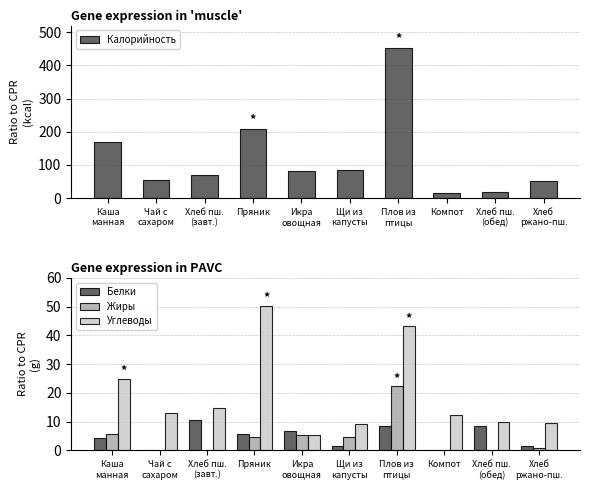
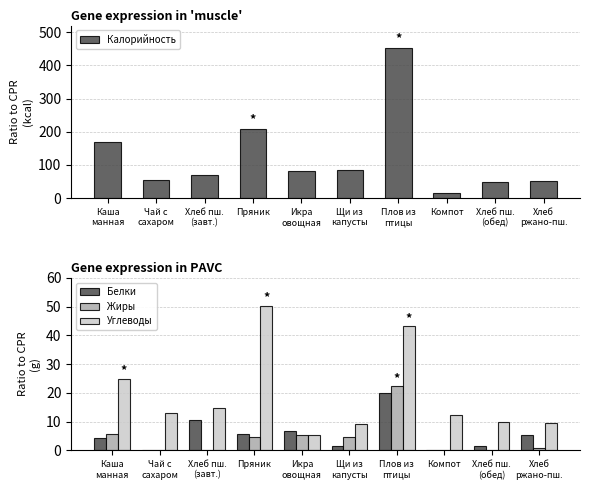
  {
    "Gene expression in 'muscle'": {
      "Каша манная": 170,
      "Чай с сахаром": 50,
      "Хлеб пш. (завт.)": 70,
      "Пряник": 210,
      "Икра овощная": 80,
      "Щи из капусты": 90,
      "Плов из птицы": 450,
      "Компот": 10,
-     "Хлеб пш. (обед)": 20,
+     "Хлеб пш. (обед)": 50,
      "Хлеб ржано-пш.": 50
    },
    "Gene expression in PAVC": {
      "Белки": {
        "Каша манная": 4,
        "Хлеб пш. (завт.)": 11,
        "Пряник": 6,
        "Икра овощная": 7,
        "Щи из капусты": 2,
-       "Плов из птицы": 8,
+       "Плов из птицы": 20,
        "Компот": 0,
-       "Хлеб пш. (обед)": 8,
-       "Хлеб ржано-пш.": 2
+       "Хлеб пш. (обед)": 2,
+       "Хлеб ржано-пш.": 5
      }
    }
  }
